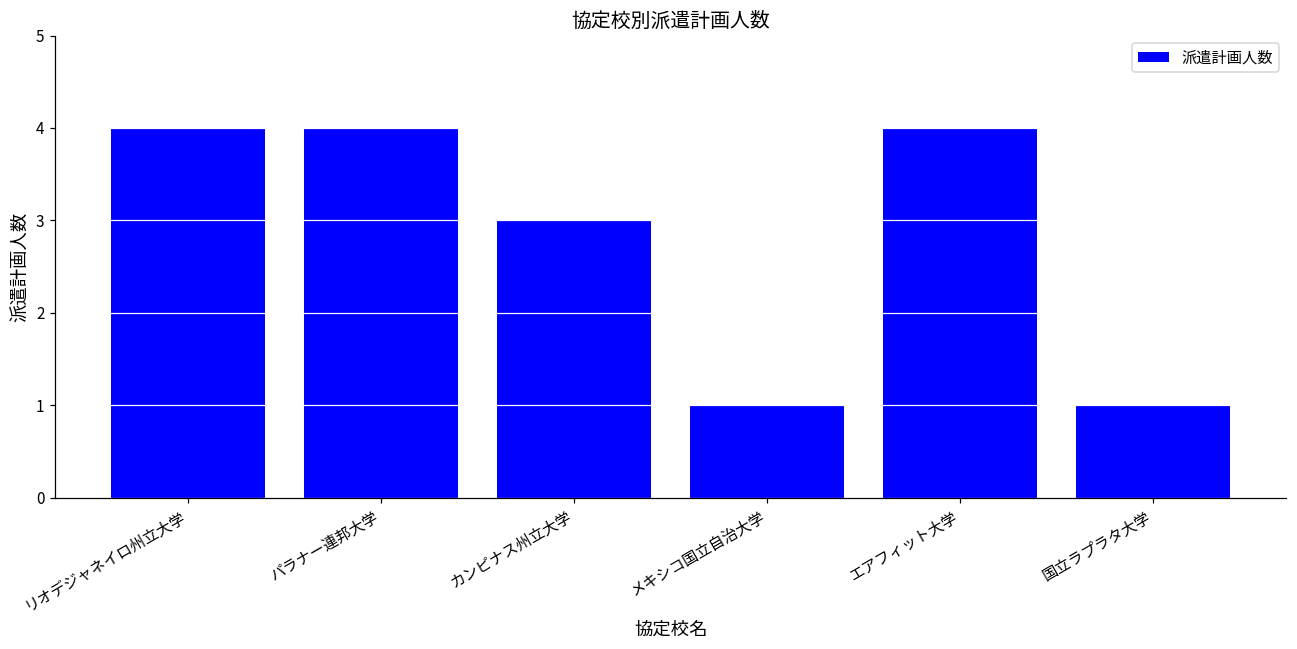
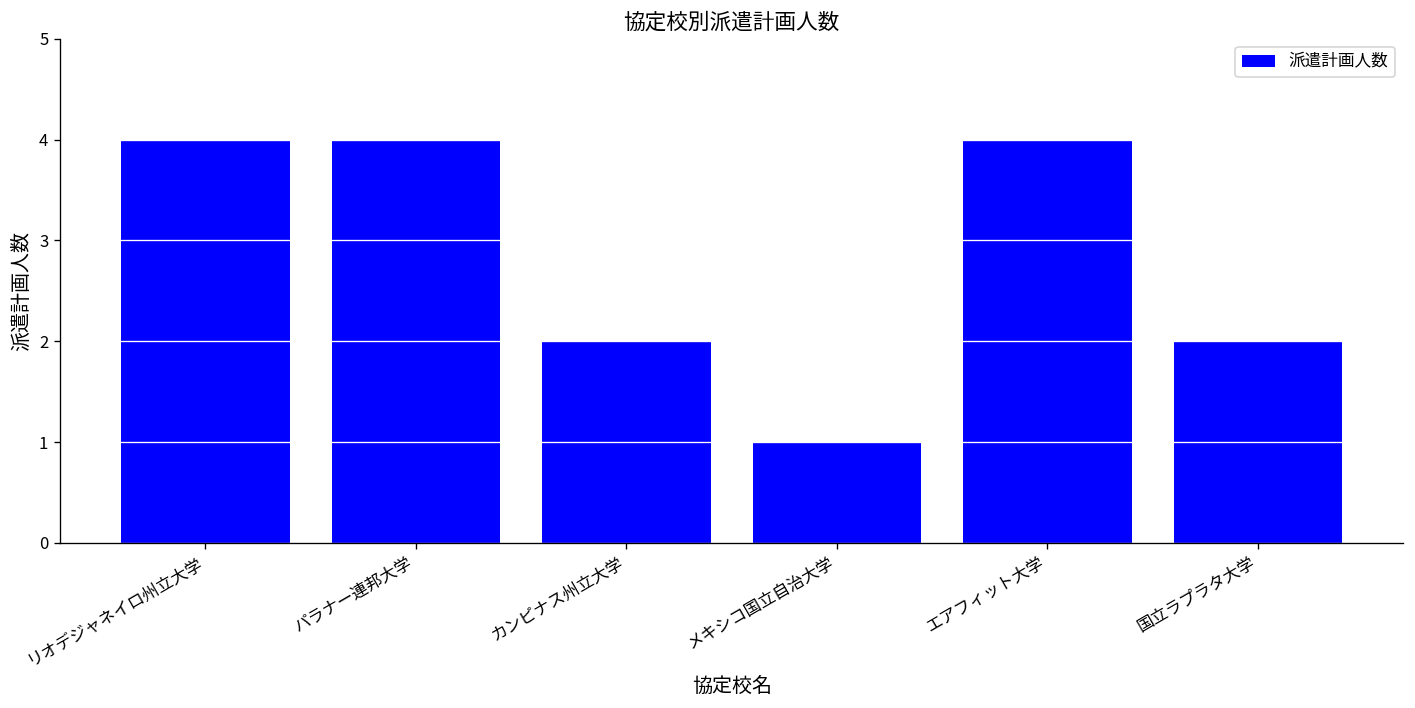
  {
    "リオデジャネイロ州立大学": 4,
    "パラナー連邦大学": 4,
-   "カンピナス州立大学": 3,
+   "カンピナス州立大学": 2,
    "メキシコ国立自治大学": 1,
    "エアフィット大学": 4,
-   "国立ラプラタ大学": 1
+   "国立ラプラタ大学": 2
  }
